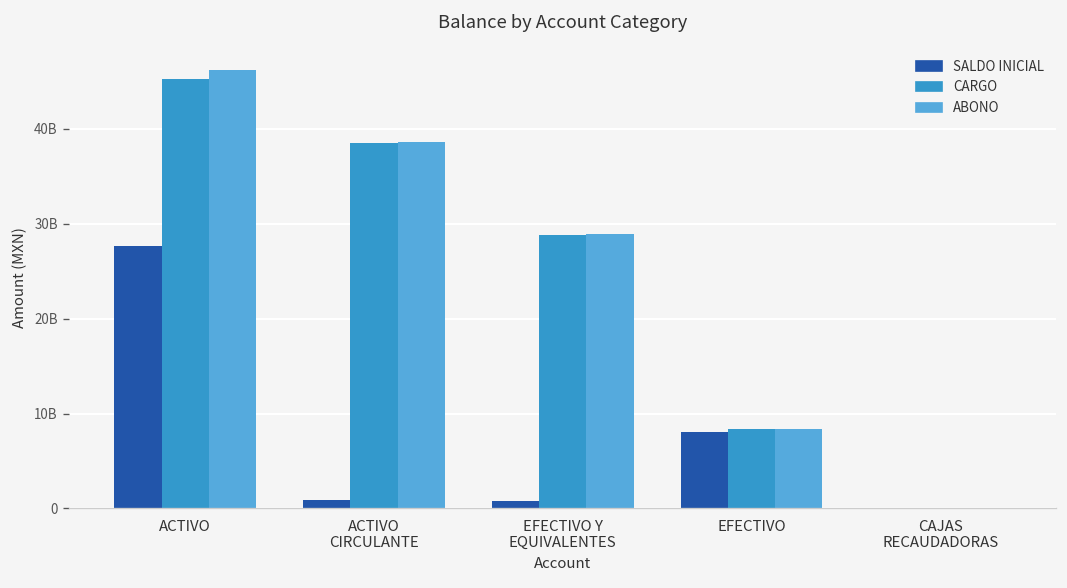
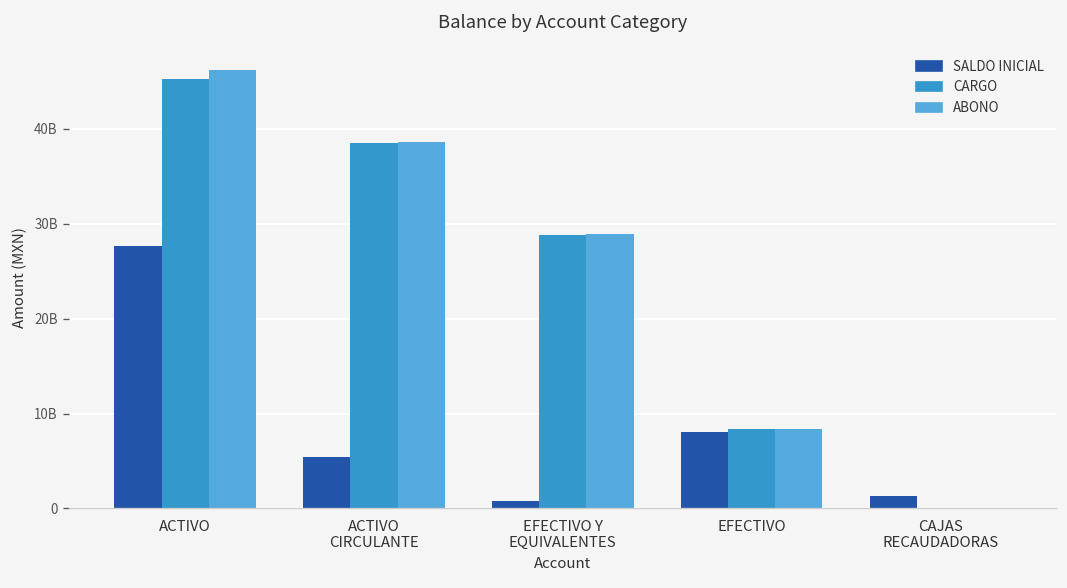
  {
    "SALDO INICIAL": {
      "ACTIVO": 28000000000,
-     "ACTIVO CIRCULANTE": 1000000000,
+     "ACTIVO CIRCULANTE": 5000000000,
      "EFECTIVO Y EQUIVALENTES": 1000000000,
      "EFECTIVO": 8000000000,
-     "CAJAS RECAUDADORAS": 0
+     "CAJAS RECAUDADORAS": 1000000000
    }
  }
